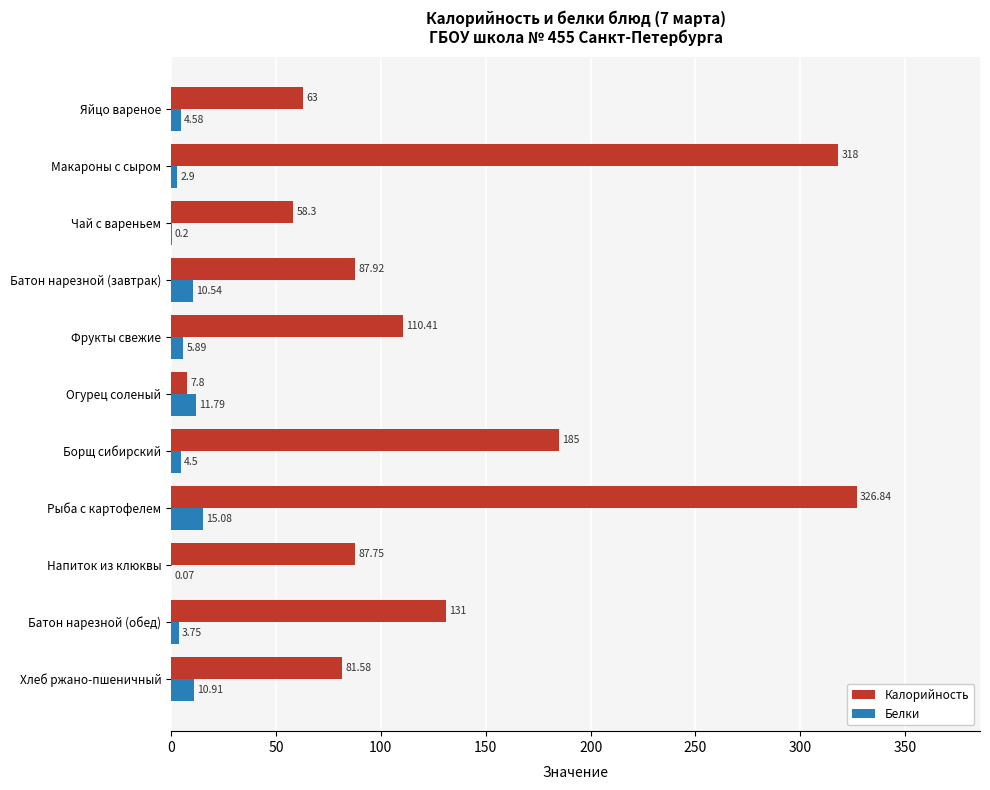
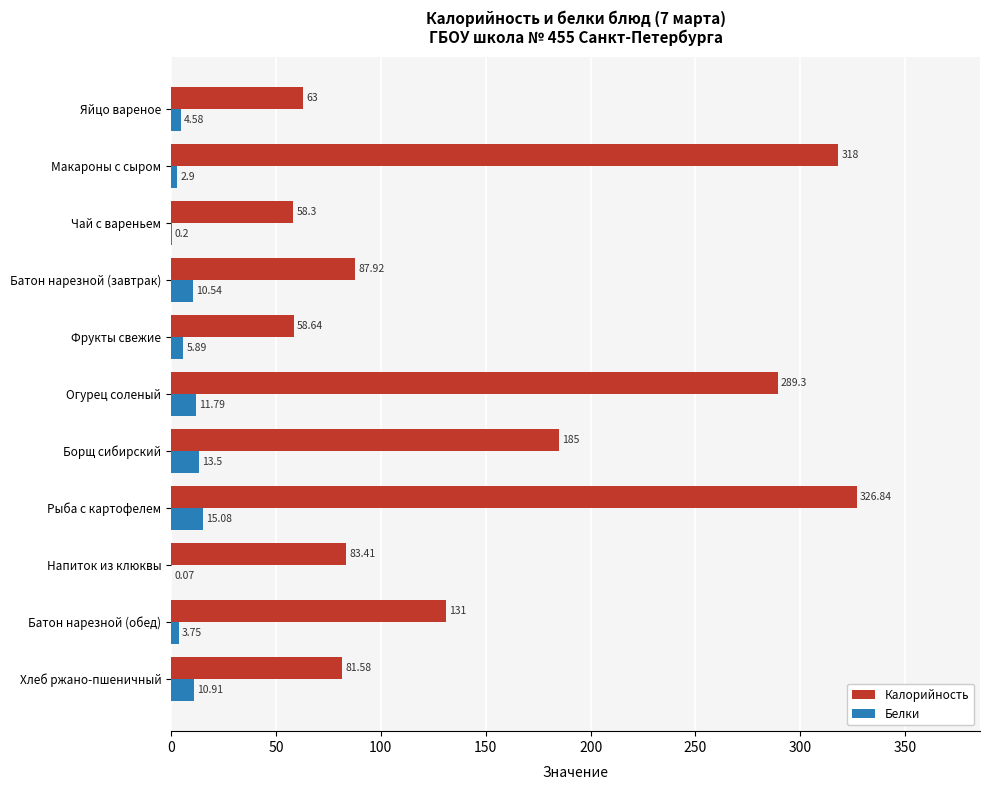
  {
    "Калорийность": {
      "Яйцо вареное": 63,
      "Макароны с сыром": 318,
      "Чай с вареньем": 58.3,
      "Батон нарезной (завтрак)": 87.92,
-     "Фрукты свежие": 110.41,
-     "Огурец соленый": 7.8,
+     "Фрукты свежие": 58.64,
+     "Огурец соленый": 289.3,
      "Борщ сибирский": 185,
      "Рыба с картофелем": 326.84,
-     "Напиток из клюквы": 87.75,
+     "Напиток из клюквы": 83.41,
      "Батон нарезной (обед)": 131,
      "Хлеб ржано-пшеничный": 81.58
    },
    "Белки": {
      "Яйцо вареное": 4.58,
      "Макароны с сыром": 2.9,
      "Чай с вареньем": 0.2,
      "Батон нарезной (завтрак)": 10.54,
      "Фрукты свежие": 5.89,
      "Огурец соленый": 11.79,
-     "Борщ сибирский": 4.5,
+     "Борщ сибирский": 13.5,
      "Рыба с картофелем": 15.08,
      "Напиток из клюквы": 0.07,
      "Батон нарезной (обед)": 3.75,
      "Хлеб ржано-пшеничный": 10.91
    }
  }
